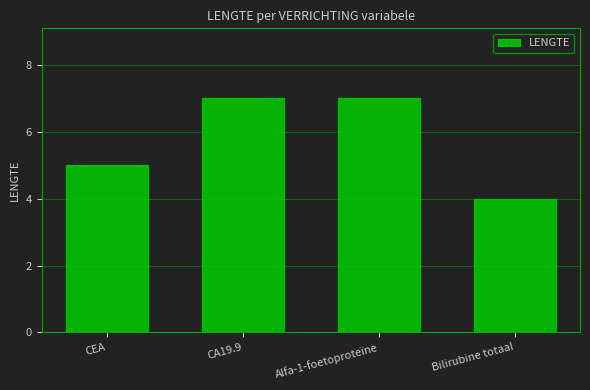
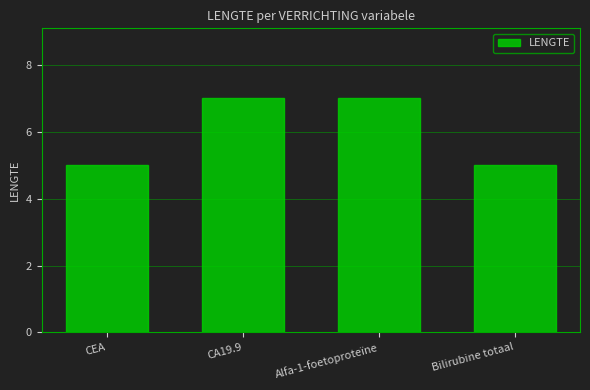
  {
    "CEA": 5,
    "CA19.9": 7,
    "Alfa-1-foetoproteïne": 7,
-   "Bilirubine totaal": 4
+   "Bilirubine totaal": 5
  }
